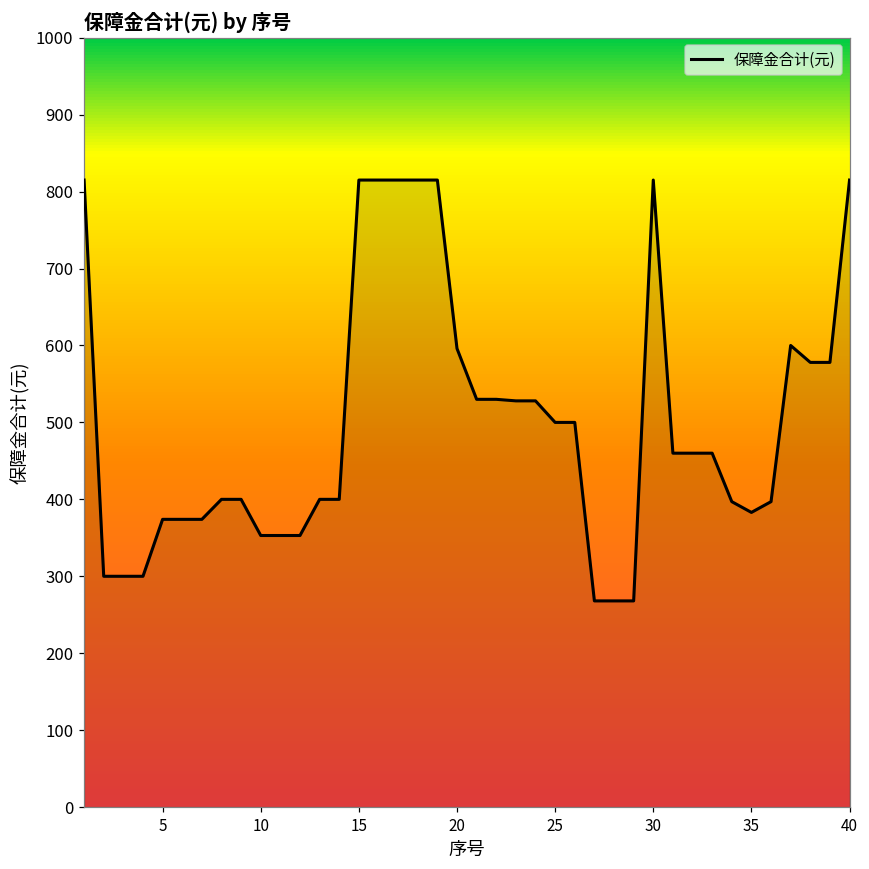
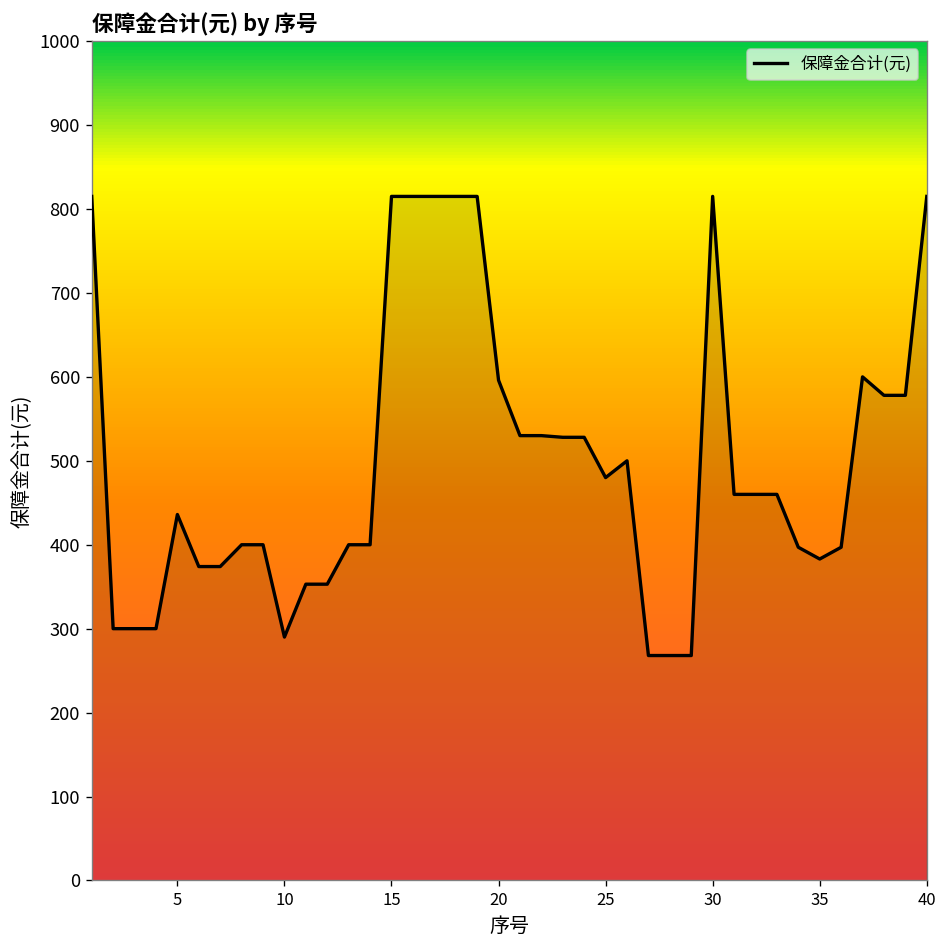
  {
-   "5": 370,
-   "10": 350,
+   "5": 440,
+   "10": 290,
    "15": 820,
    "20": 600,
-   "25": 500,
+   "25": 480,
    "30": 820,
    "35": 380,
    "40": 820
  }
